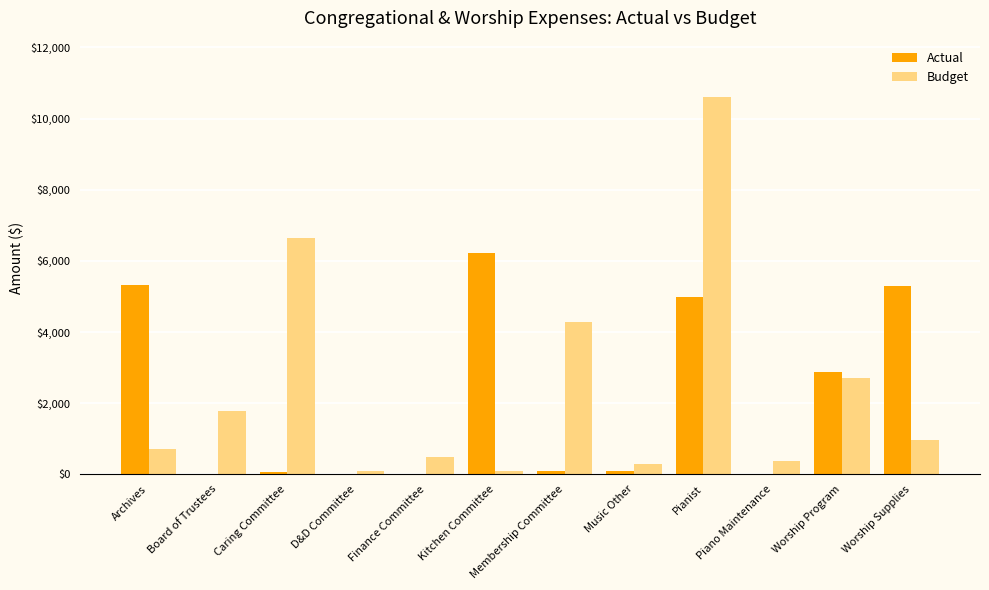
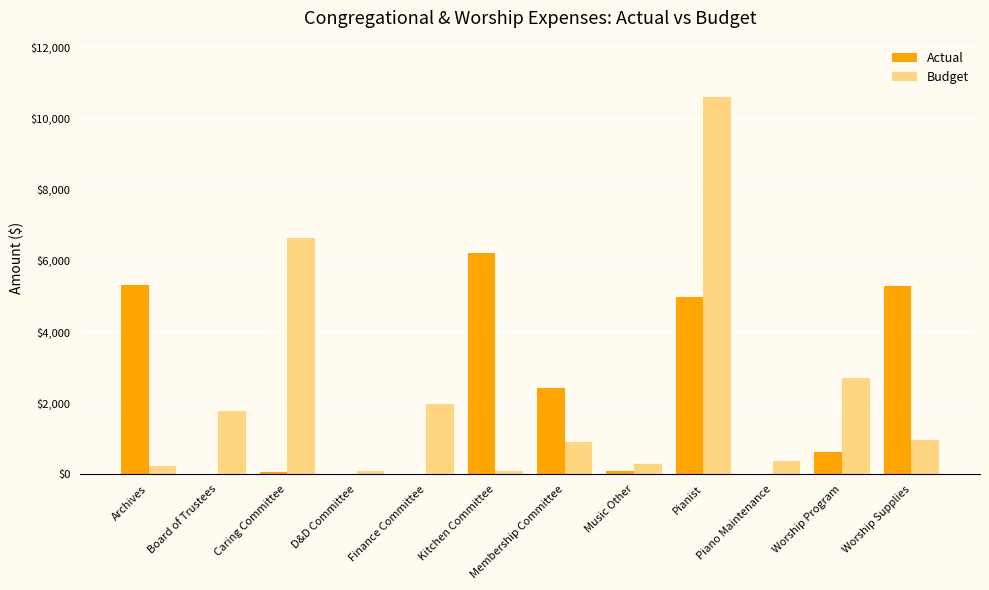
  {
    "Actual": {
      "Archives": "$5,300",
      "Board of Trustees": "$0",
      "Caring Committee": "$100",
      "D&D Committee": "$0",
      "Finance Committee": "$0",
      "Kitchen Committee": "$6,200",
-     "Membership Committee": "$100",
+     "Membership Committee": "$2,400",
      "Music Other": "$100",
      "Pianist": "$5,000",
      "Piano Maintenance": "$0",
-     "Worship Program": "$2,900",
+     "Worship Program": "$600",
      "Worship Supplies": "$5,300"
    },
    "Budget": {
-     "Archives": "$700",
+     "Archives": "$200",
      "Board of Trustees": "$1,800",
      "Caring Committee": "$6,600",
      "D&D Committee": "$100",
-     "Finance Committee": "$500",
+     "Finance Committee": "$2,000",
      "Kitchen Committee": "$100",
-     "Membership Committee": "$4,300",
+     "Membership Committee": "$900",
      "Music Other": "$300",
      "Pianist": "$10,600",
      "Piano Maintenance": "$400",
      "Worship Program": "$2,700",
      "Worship Supplies": "$1,000"
    }
  }
